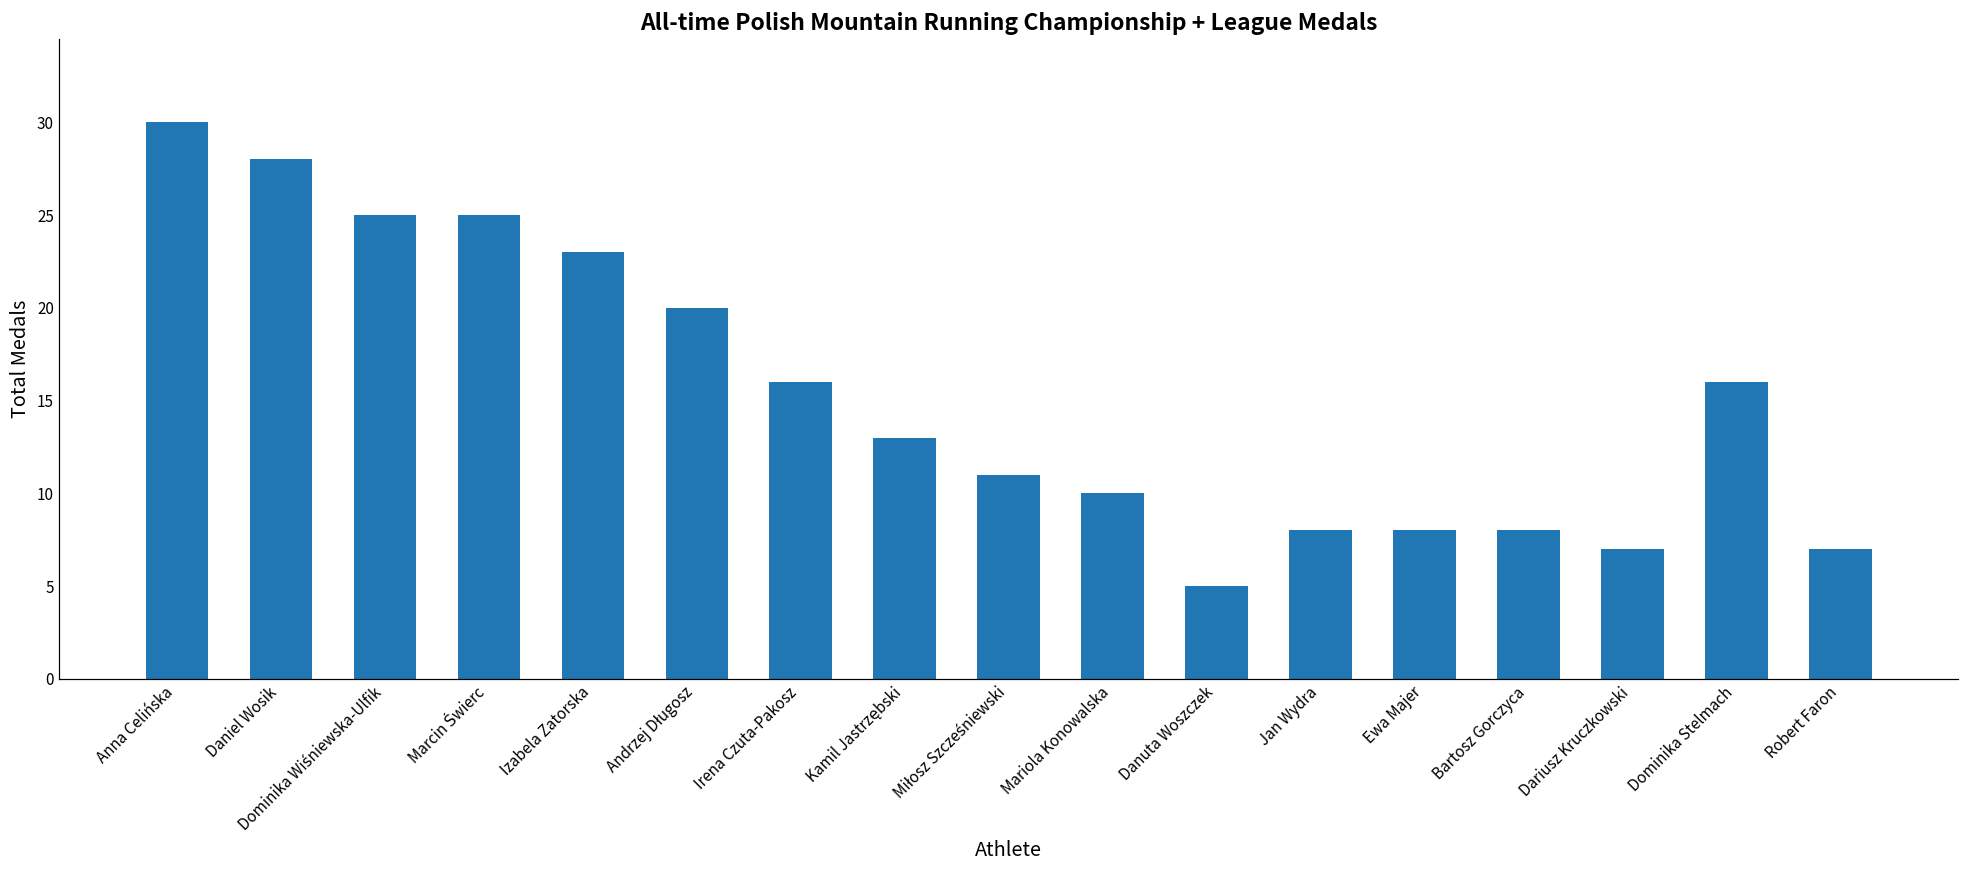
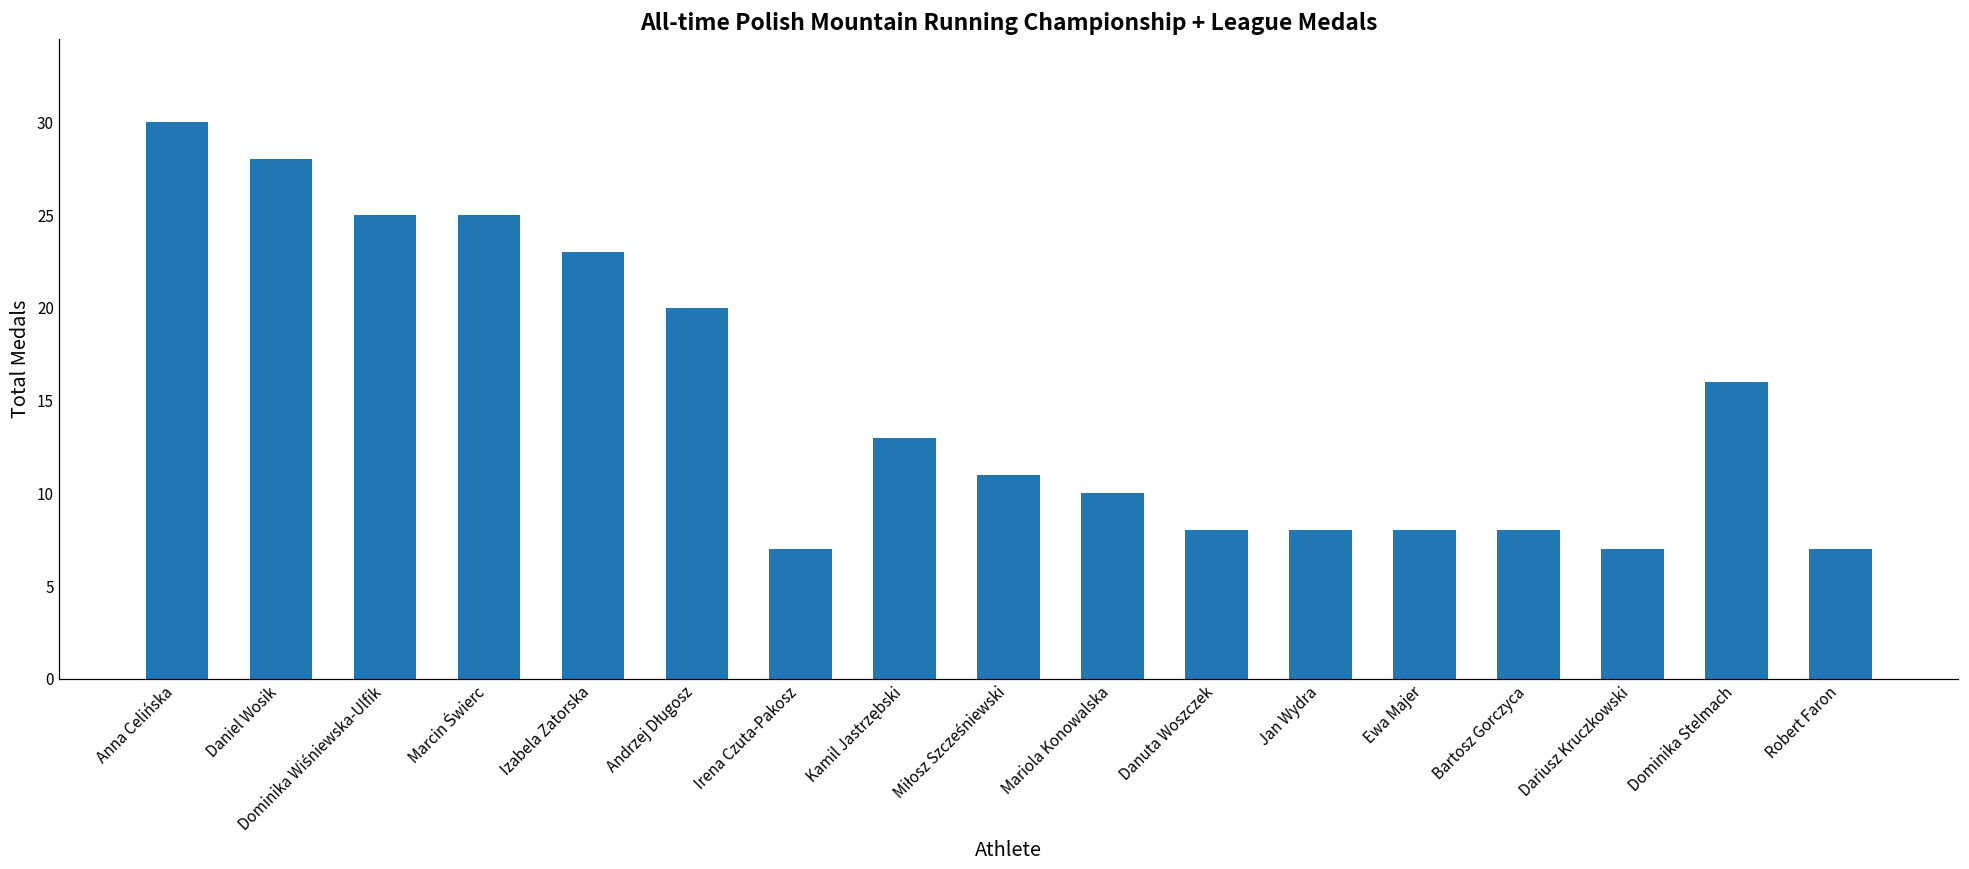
  {
    "Anna Celińska": 30,
    "Daniel Wosik": 28,
    "Dominika Wiśniewska-Ulfik": 25,
    "Marcin Świerc": 25,
    "Izabela Zatorska": 23,
    "Andrzej Długosz": 20,
-   "Irena Czuta-Pakosz": 16,
+   "Irena Czuta-Pakosz": 7,
    "Kamil Jastrzębski": 13,
    "Miłosz Szcześniewski": 11,
    "Mariola Konowalska": 10,
-   "Danuta Woszczek": 5,
+   "Danuta Woszczek": 8,
    "Jan Wydra": 8,
    "Ewa Majer": 8,
    "Bartosz Gorczyca": 8,
    "Dariusz Kruczkowski": 7,
    "Dominika Stelmach": 16,
    "Robert Faron": 7
  }
